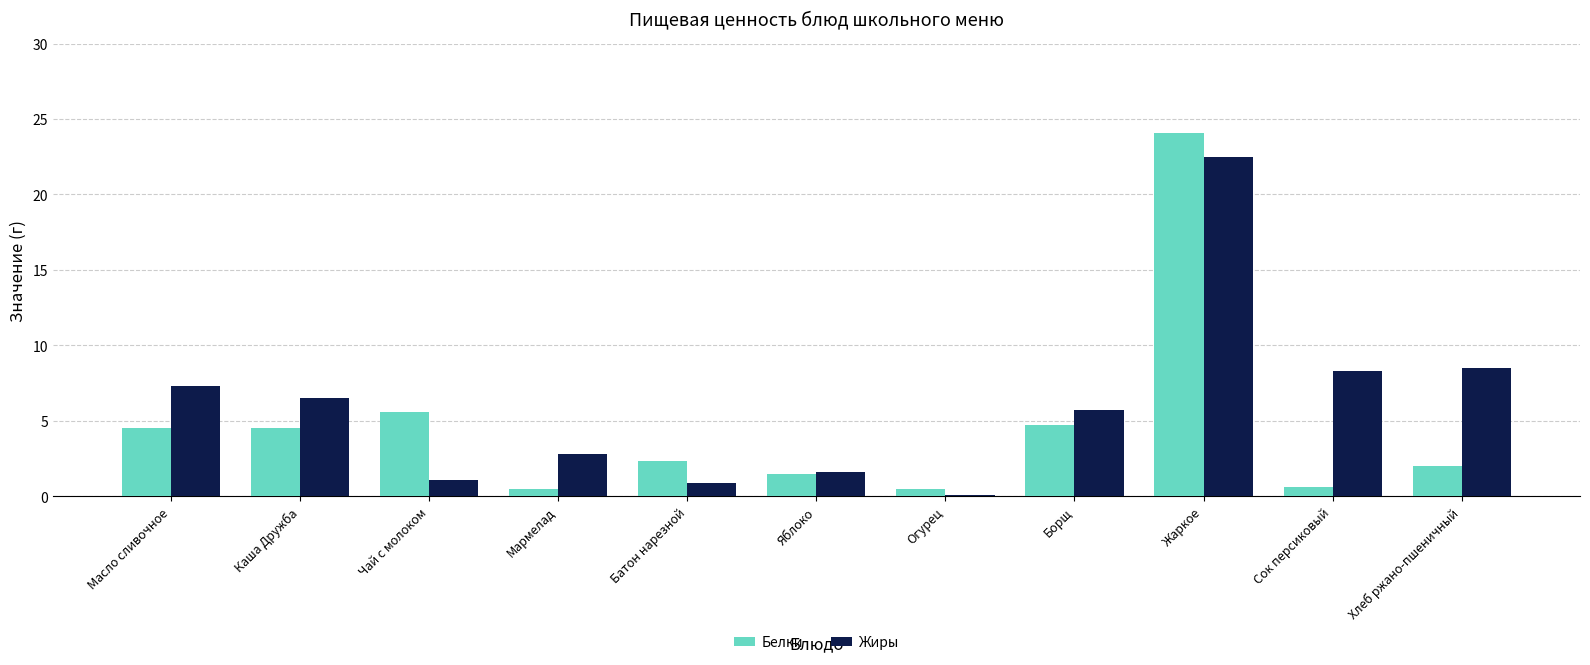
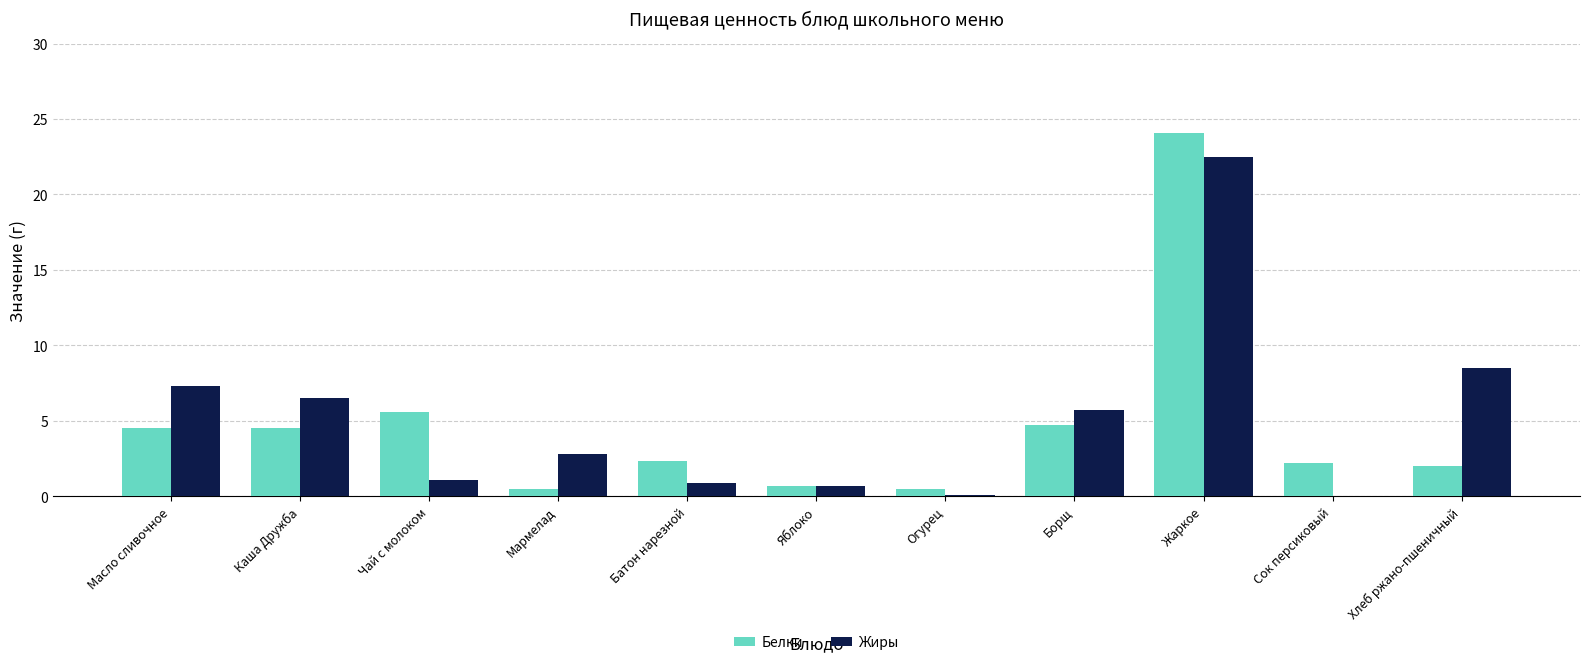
  {
    "Белки": {
      "Масло сливочное": 4.5,
      "Каша Дружба": 4.5,
      "Чай с молоком": 5.6,
      "Мармелад": 0.5,
      "Батон нарезной": 2.3,
-     "Яблоко": 1.5,
+     "Яблоко": 0.7,
      "Огурец": 0.5,
      "Борщ": 4.7,
      "Жаркое": 24.1,
-     "Сок персиковый": 0.6,
+     "Сок персиковый": 2.2,
      "Хлеб ржано-пшеничный": 2.0
    },
    "Жиры": {
      "Масло сливочное": 7.3,
      "Каша Дружба": 6.5,
      "Чай с молоком": 1.1,
      "Мармелад": 2.8,
      "Батон нарезной": 0.9,
-     "Яблоко": 1.6,
+     "Яблоко": 0.7,
      "Борщ": 5.7,
      "Жаркое": 22.5,
-     "Сок персиковый": 8.3,
+     "Сок персиковый": 0.0,
      "Хлеб ржано-пшеничный": 8.5
    }
  }
